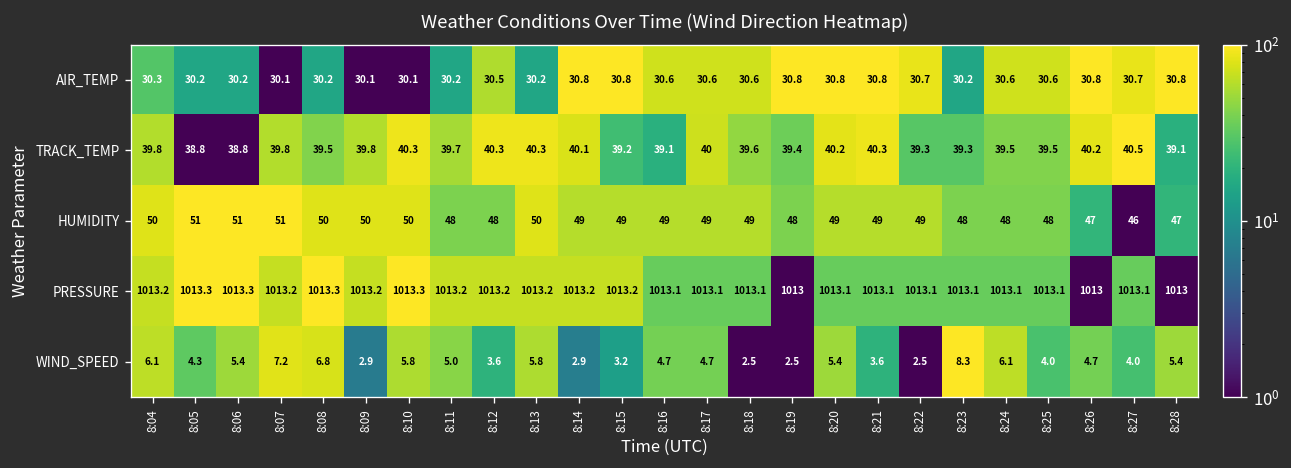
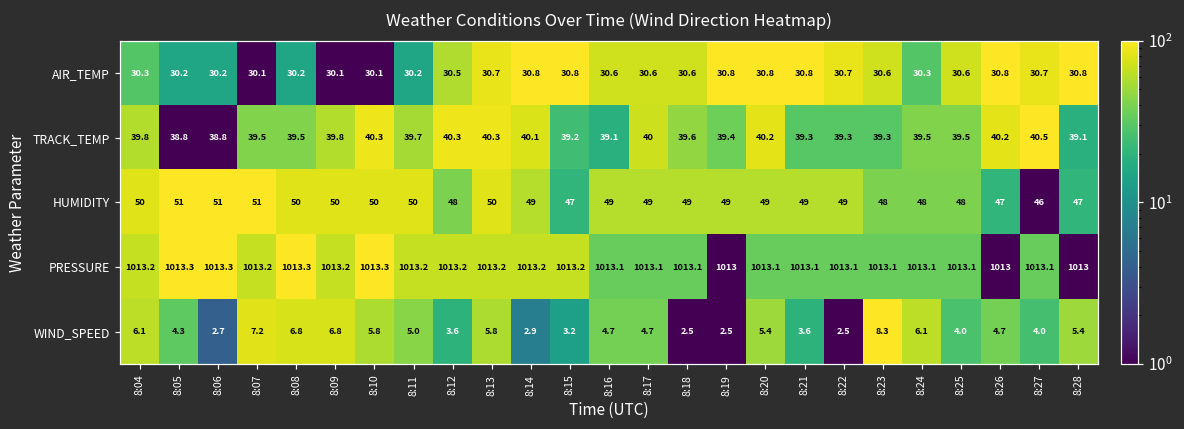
  {
    "AIR_TEMP": {
      "8:04": 30.3,
      "8:05": 30.2,
      "8:06": 30.2,
      "8:07": 30.1,
      "8:08": 30.2,
      "8:09": 30.1,
      "8:10": 30.1,
      "8:11": 30.2,
      "8:12": 30.5,
-     "8:13": 30.2,
+     "8:13": 30.7,
      "8:14": 30.8,
      "8:15": 30.8,
      "8:16": 30.6,
      "8:17": 30.6,
      "8:18": 30.6,
      "8:19": 30.8,
      "8:20": 30.8,
      "8:21": 30.8,
      "8:22": 30.7,
-     "8:23": 30.2,
-     "8:24": 30.6,
+     "8:23": 30.6,
+     "8:24": 30.3,
      "8:25": 30.6,
      "8:26": 30.8,
      "8:27": 30.7,
      "8:28": 30.8
    },
    "TRACK_TEMP": {
      "8:04": 39.8,
      "8:05": 38.8,
      "8:06": 38.8,
-     "8:07": 39.8,
+     "8:07": 39.5,
      "8:08": 39.5,
      "8:09": 39.8,
      "8:10": 40.3,
      "8:11": 39.7,
      "8:12": 40.3,
      "8:13": 40.3,
      "8:14": 40.1,
      "8:15": 39.2,
      "8:16": 39.1,
      "8:17": 40,
      "8:18": 39.6,
      "8:19": 39.4,
      "8:20": 40.2,
-     "8:21": 40.3,
+     "8:21": 39.3,
      "8:22": 39.3,
      "8:23": 39.3,
      "8:24": 39.5,
      "8:25": 39.5,
      "8:26": 40.2,
      "8:27": 40.5,
      "8:28": 39.1
    },
    "HUMIDITY": {
      "8:04": 50,
      "8:05": 51,
      "8:06": 51,
      "8:07": 51,
      "8:08": 50,
      "8:09": 50,
      "8:10": 50,
-     "8:11": 48,
+     "8:11": 50,
      "8:12": 48,
      "8:13": 50,
      "8:14": 49,
-     "8:15": 49,
+     "8:15": 47,
      "8:16": 49,
      "8:17": 49,
      "8:18": 49,
-     "8:19": 48,
+     "8:19": 49,
      "8:20": 49,
      "8:21": 49,
      "8:22": 49,
      "8:23": 48,
      "8:24": 48,
      "8:25": 48,
      "8:26": 47,
      "8:27": 46,
      "8:28": 47
    },
    "PRESSURE": {
      "8:04": 1013.2,
      "8:05": 1013.3,
      "8:06": 1013.3,
      "8:07": 1013.2,
      "8:08": 1013.3,
      "8:09": 1013.2,
      "8:10": 1013.3,
      "8:11": 1013.2,
      "8:12": 1013.2,
      "8:13": 1013.2,
      "8:14": 1013.2,
      "8:15": 1013.2,
      "8:16": 1013.1,
      "8:17": 1013.1,
      "8:18": 1013.1,
      "8:19": 1013,
      "8:20": 1013.1,
      "8:21": 1013.1,
      "8:22": 1013.1,
      "8:23": 1013.1,
      "8:24": 1013.1,
      "8:25": 1013.1,
      "8:26": 1013,
      "8:27": 1013.1,
      "8:28": 1013
    },
    "WIND_SPEED": {
      "8:04": 6.1,
      "8:05": 4.3,
-     "8:06": 5.4,
+     "8:06": 2.7,
      "8:07": 7.2,
      "8:08": 6.8,
-     "8:09": 2.9,
+     "8:09": 6.8,
      "8:10": 5.8,
      "8:11": 5.0,
      "8:12": 3.6,
      "8:13": 5.8,
      "8:14": 2.9,
      "8:15": 3.2,
      "8:16": 4.7,
      "8:17": 4.7,
      "8:18": 2.5,
      "8:19": 2.5,
      "8:20": 5.4,
      "8:21": 3.6,
      "8:22": 2.5,
      "8:23": 8.3,
      "8:24": 6.1,
      "8:25": 4.0,
      "8:26": 4.7,
      "8:27": 4.0,
      "8:28": 5.4
    }
  }
